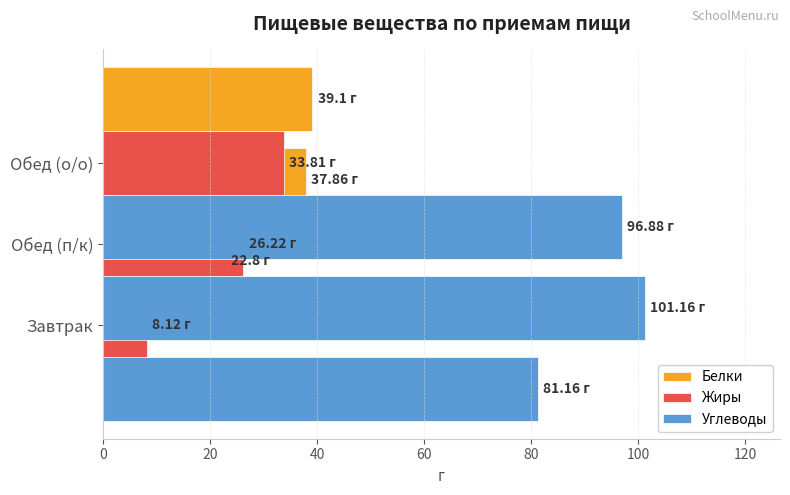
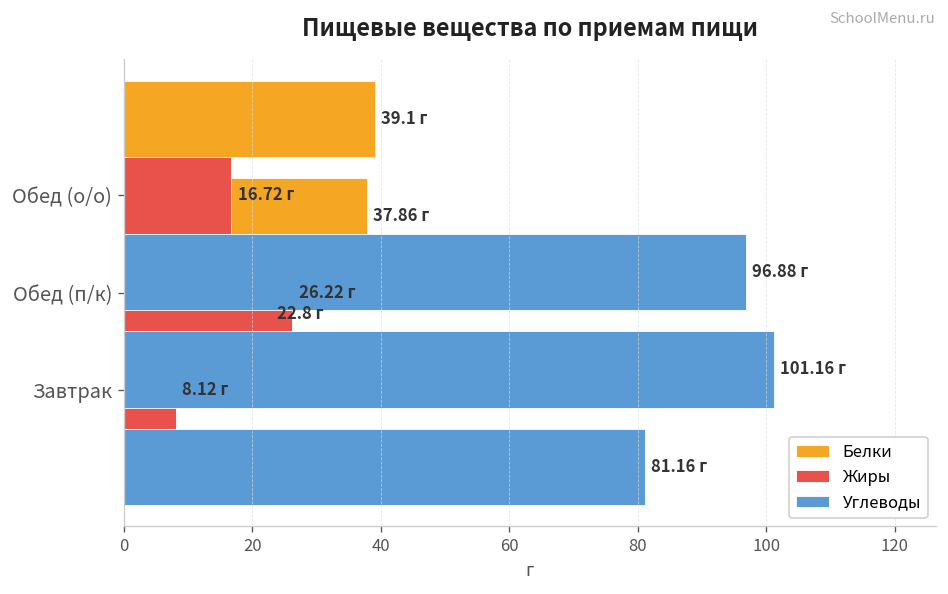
  {
    "Жиры": {
-     "Обед (о/о)": 33.81
+     "Обед (о/о)": 16.72
    }
  }
